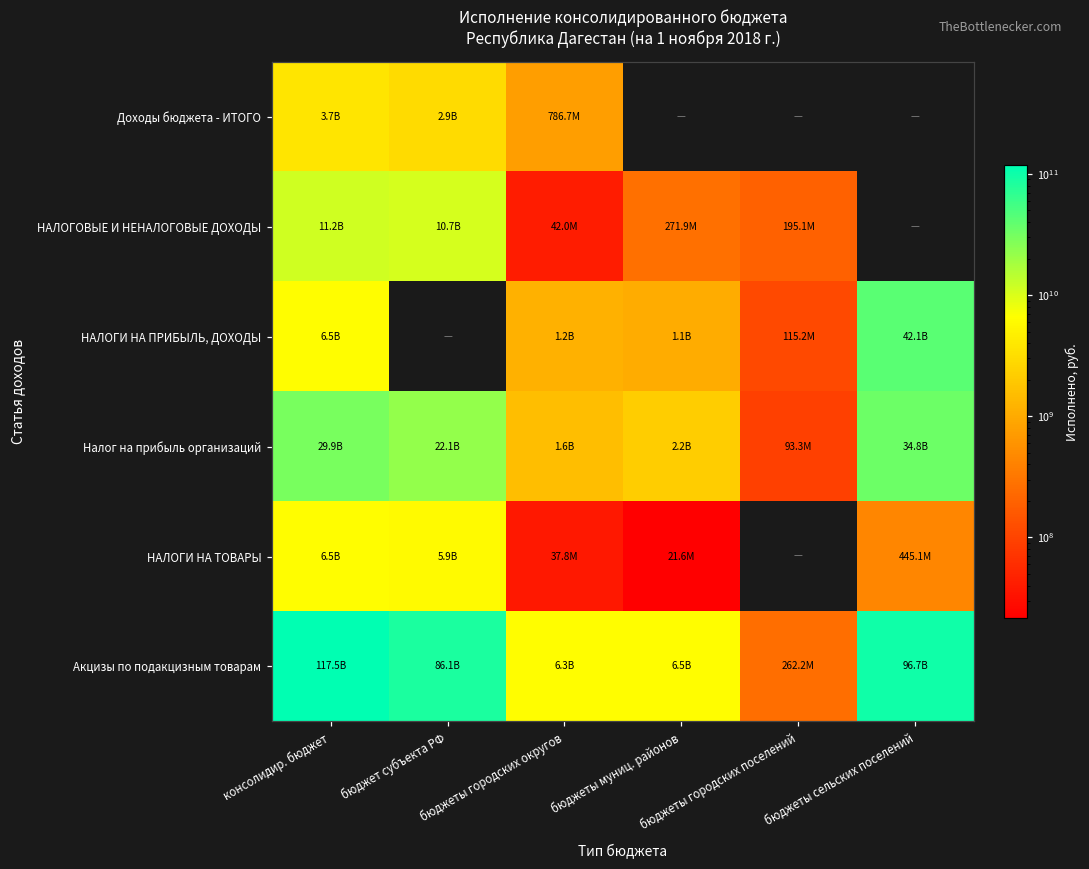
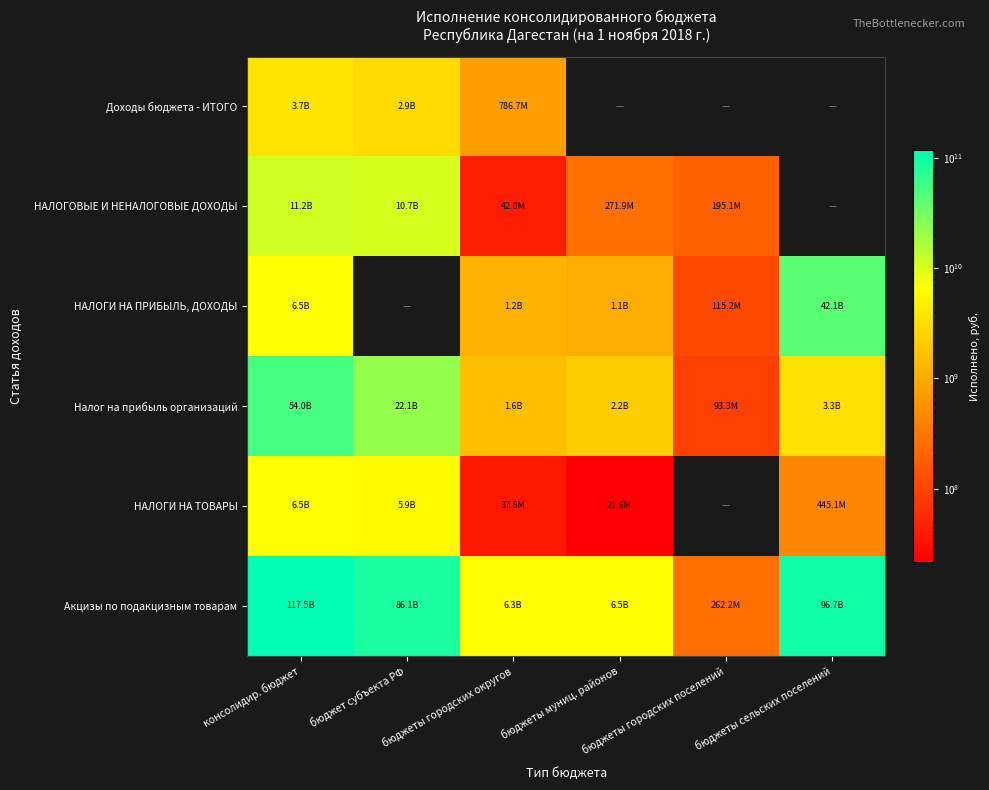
  {
    "Доходы бюджета - ИТОГО": {
      "консолидир. бюджет": "3.7B",
      "бюджет субъекта РФ": "2.9B",
      "бюджеты городских округов": "786.7M"
    },
    "НАЛОГОВЫЕ И НЕНАЛОГОВЫЕ ДОХОДЫ": {
      "консолидир. бюджет": "11.2B",
      "бюджет субъекта РФ": "10.7B",
      "бюджеты городских округов": "42.0M",
      "бюджеты муниц. районов": "271.9M",
      "бюджеты городских поселений": "195.1M"
    },
    "НАЛОГИ НА ПРИБЫЛЬ, ДОХОДЫ": {
      "консолидир. бюджет": "6.5B",
      "бюджеты городских округов": "1.2B",
      "бюджеты муниц. районов": "1.1B",
      "бюджеты городских поселений": "115.2M",
      "бюджеты сельских поселений": "42.1B"
    },
    "Налог на прибыль организаций": {
-     "консолидир. бюджет": "29.9B",
+     "консолидир. бюджет": "54.0B",
      "бюджет субъекта РФ": "22.1B",
      "бюджеты городских округов": "1.6B",
      "бюджеты муниц. районов": "2.2B",
      "бюджеты городских поселений": "93.3M",
-     "бюджеты сельских поселений": "34.8B"
+     "бюджеты сельских поселений": "3.3B"
    },
    "НАЛОГИ НА ТОВАРЫ": {
      "консолидир. бюджет": "6.5B",
      "бюджет субъекта РФ": "5.9B",
      "бюджеты городских округов": "37.8M",
      "бюджеты муниц. районов": "21.6M",
      "бюджеты сельских поселений": "445.1M"
    },
    "Акцизы по подакцизным товарам": {
      "консолидир. бюджет": "117.5B",
      "бюджет субъекта РФ": "86.1B",
      "бюджеты городских округов": "6.3B",
      "бюджеты муниц. районов": "6.5B",
      "бюджеты городских поселений": "262.2M",
      "бюджеты сельских поселений": "96.7B"
    }
  }
